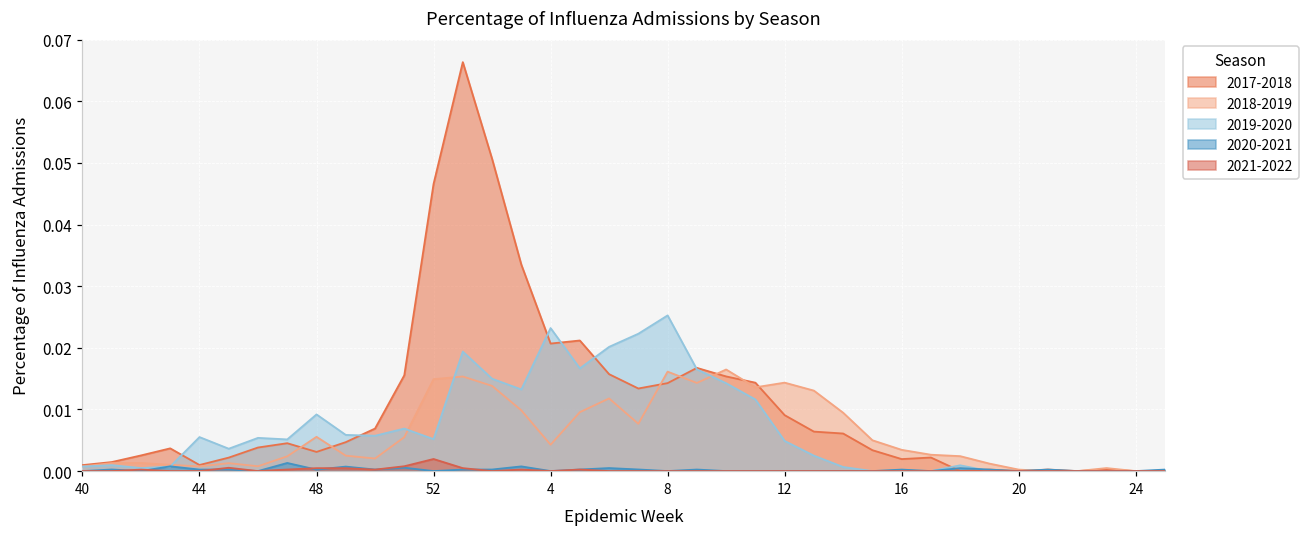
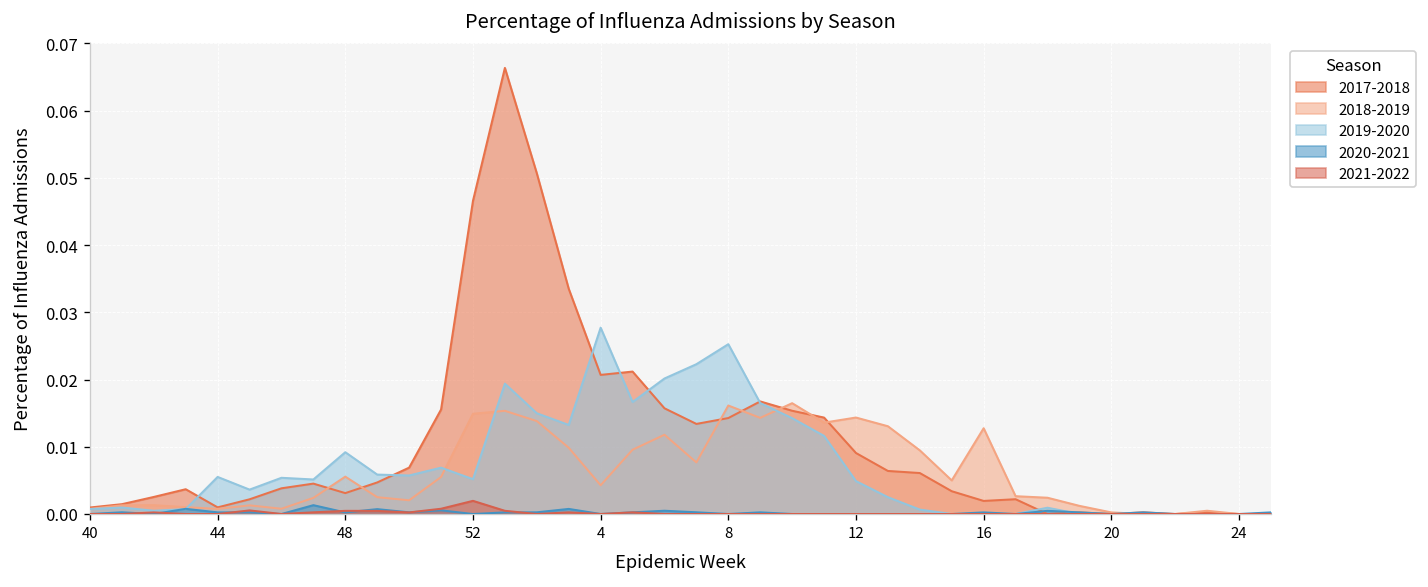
  {
    "2018-2019": {
      "48": 0.006,
      "52": 0.015,
      "4": 0.004,
      "8": 0.016,
      "12": 0.014,
-     "16": 0.003
+     "16": 0.013
    },
    "2019-2020": {
      "44": 0.006,
      "48": 0.009,
      "52": 0.005,
-     "4": 0.023,
+     "4": 0.028,
      "8": 0.025,
      "12": 0.005
    },
    "2020-2021": {
      "52": 0.000
    }
  }
